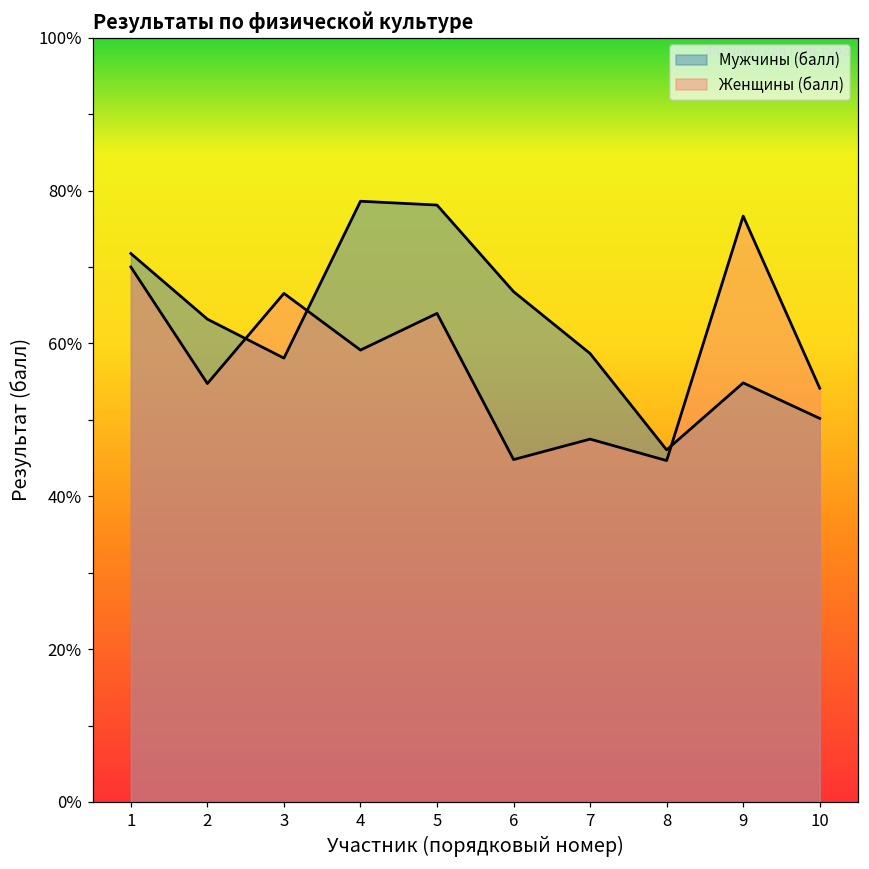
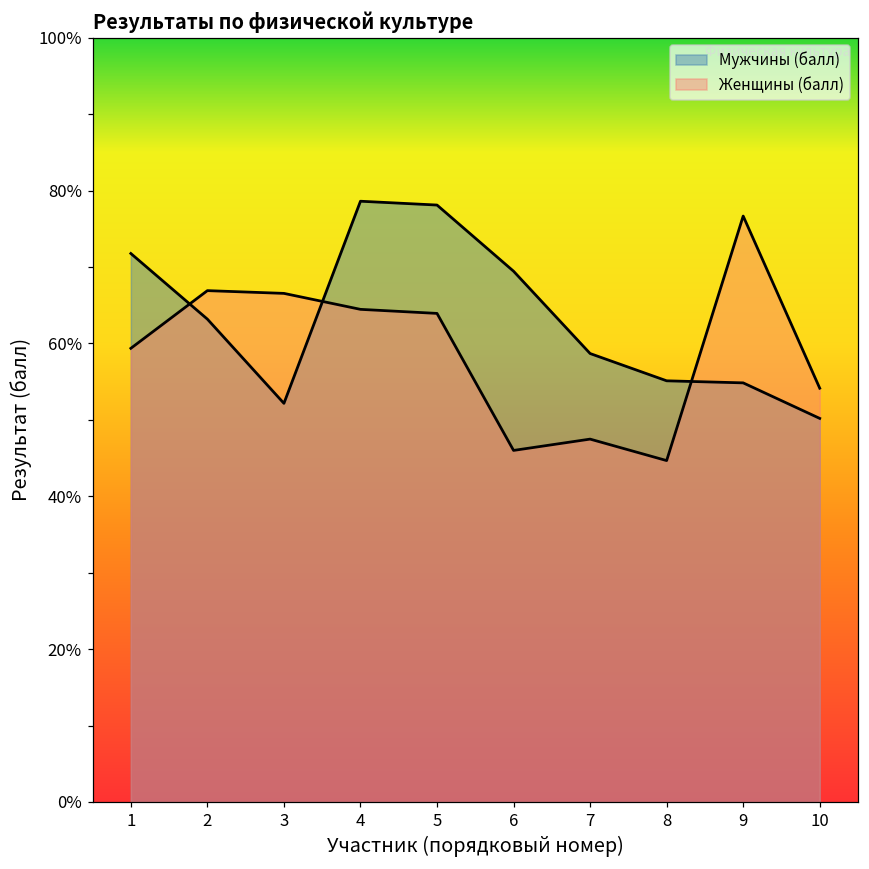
  {
    "Мужчины (балл)": {
      "1": "72%",
      "2": "63%",
-     "3": "58%",
+     "3": "52%",
      "4": "79%",
      "5": "78%",
-     "6": "67%",
+     "6": "69%",
      "7": "59%",
-     "8": "46%",
+     "8": "55%",
      "9": "55%",
      "10": "50%"
    },
    "Женщины (балл)": {
-     "1": "70%",
-     "2": "55%",
+     "1": "59%",
+     "2": "67%",
      "3": "67%",
-     "4": "59%",
+     "4": "64%",
      "5": "64%",
-     "6": "45%",
+     "6": "46%",
      "7": "47%",
      "8": "45%",
      "9": "77%",
      "10": "54%"
    }
  }
